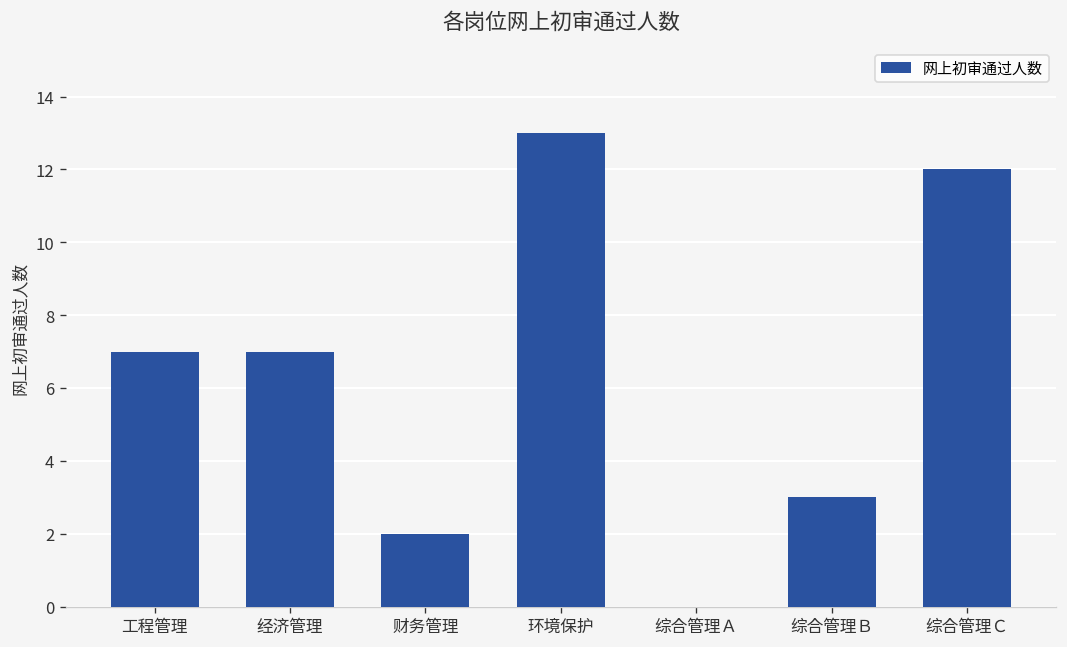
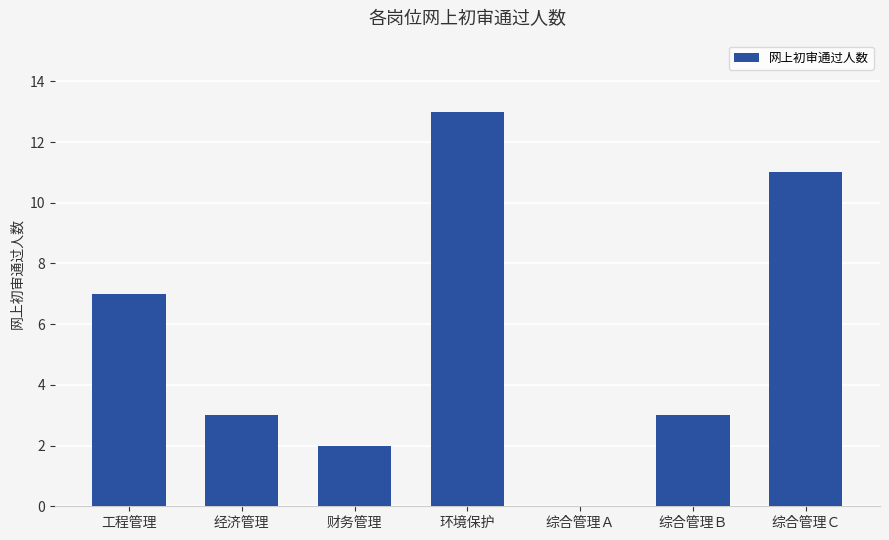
  {
    "工程管理": 7,
-   "经济管理": 7,
+   "经济管理": 3,
    "财务管理": 2,
    "环境保护": 13,
    "综合管理Ａ": 0,
    "综合管理Ｂ": 3,
-   "综合管理Ｃ": 12
+   "综合管理Ｃ": 11
  }
